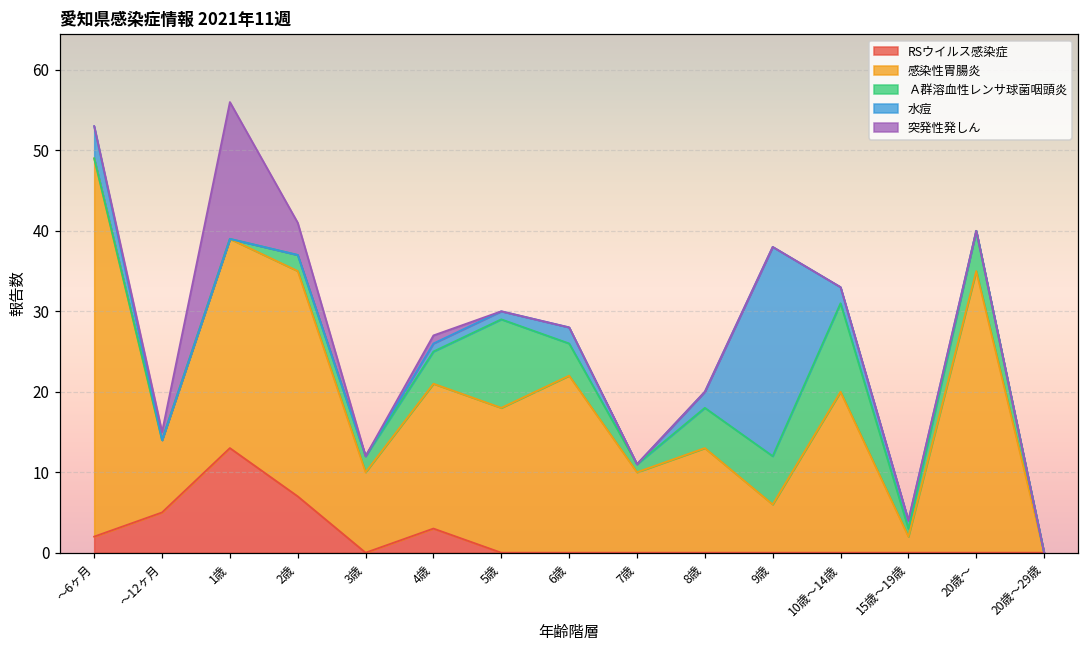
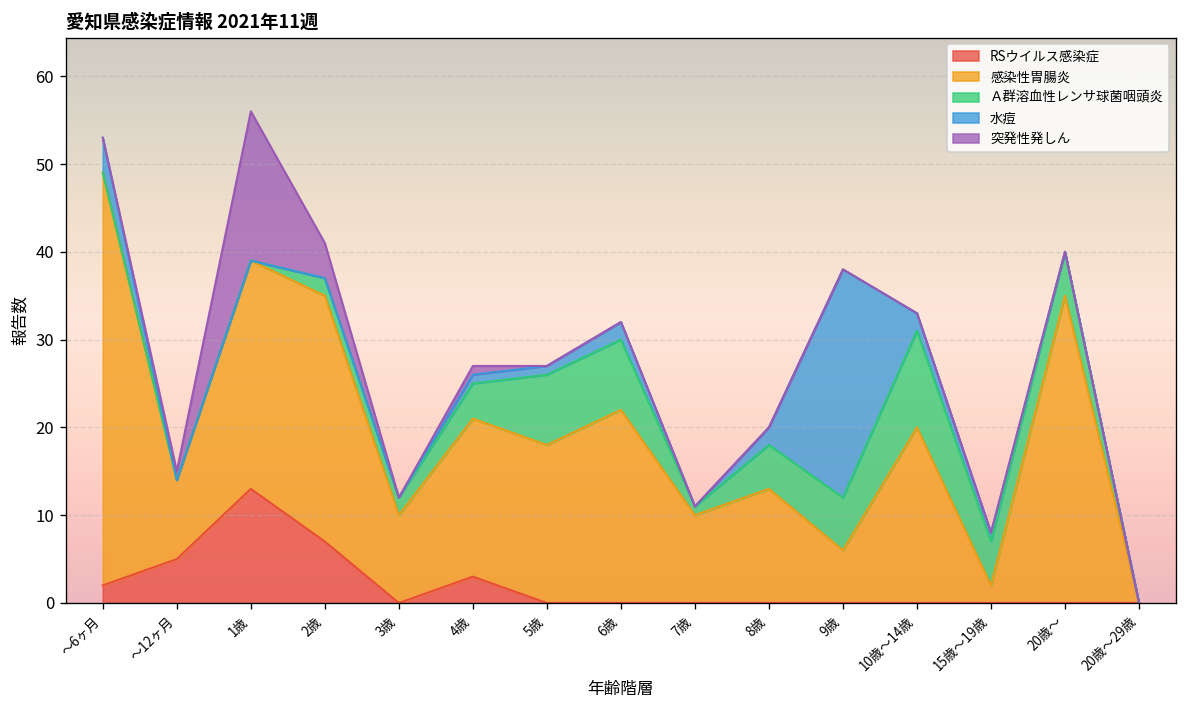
  {
    "RSウイルス感染症": {
      "～6ヶ月": 2,
      "～12ヶ月": 5,
      "1歳": 13,
      "2歳": 7,
      "3歳": 0,
      "4歳": 3,
      "5歳": 0,
      "6歳": 0,
      "7歳": 0,
      "8歳": 0,
      "9歳": 0,
      "10歳～14歳": 0,
      "15歳～19歳": 0,
      "20歳～": 0
    },
    "感染性胃腸炎": {
      "2歳": 28,
      "3歳": 10,
      "4歳": 18,
      "5歳": 18,
      "6歳": 22,
      "7歳": 10,
      "8歳": 13,
      "9歳": 6,
      "10歳～14歳": 20,
      "15歳～19歳": 2,
      "20歳～": 35
    },
    "Ａ群溶血性レンサ球菌咽頭炎": {
      "4歳": 4,
-     "5歳": 11,
-     "6歳": 4,
+     "5歳": 8,
+     "6歳": 8,
      "8歳": 5,
      "9歳": 6,
      "10歳～14歳": 11,
-     "15歳～19歳": 1
+     "15歳～19歳": 5
    },
    "水痘": {
      "4歳": 1
    },
    "突発性発しん": {
      "～12ヶ月": 1,
      "1歳": 17,
      "2歳": 4,
      "4歳": 1
    }
  }
